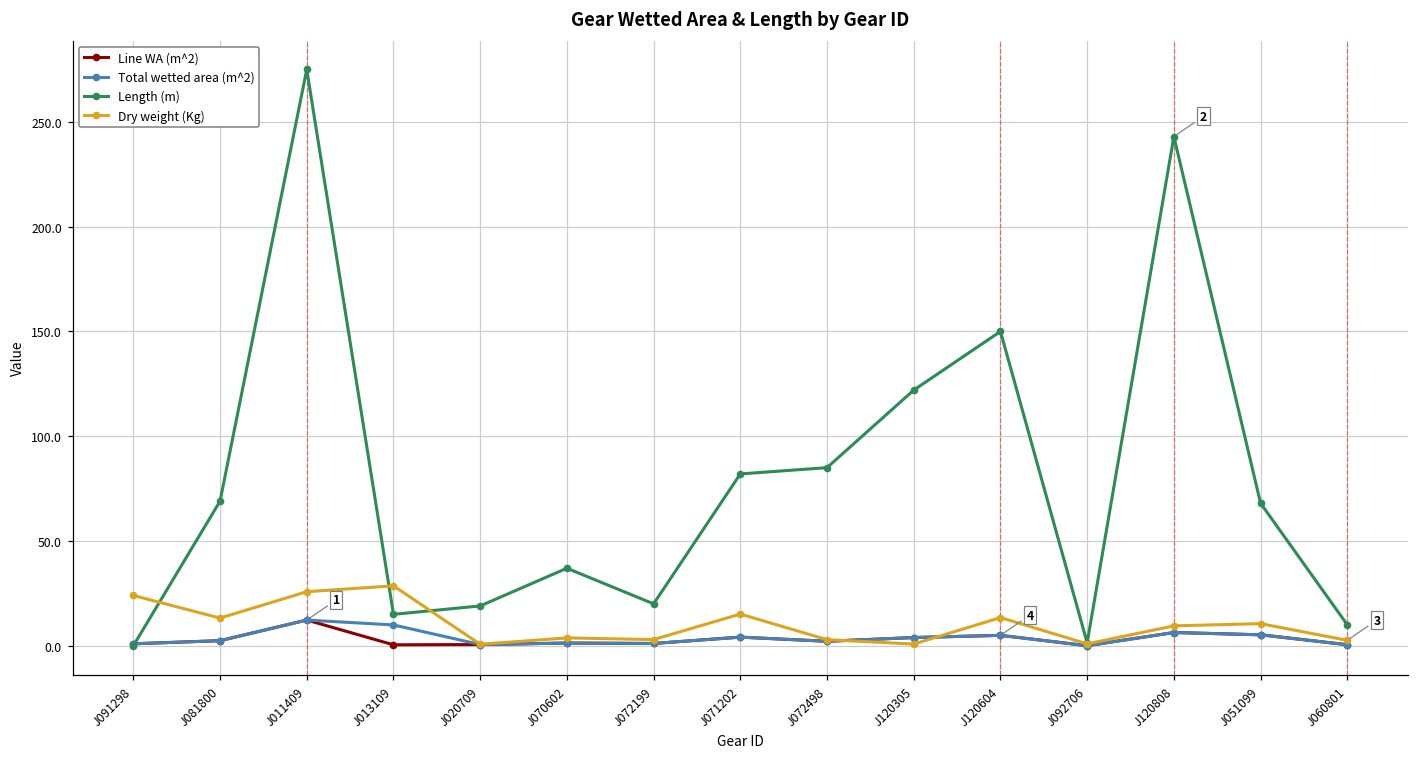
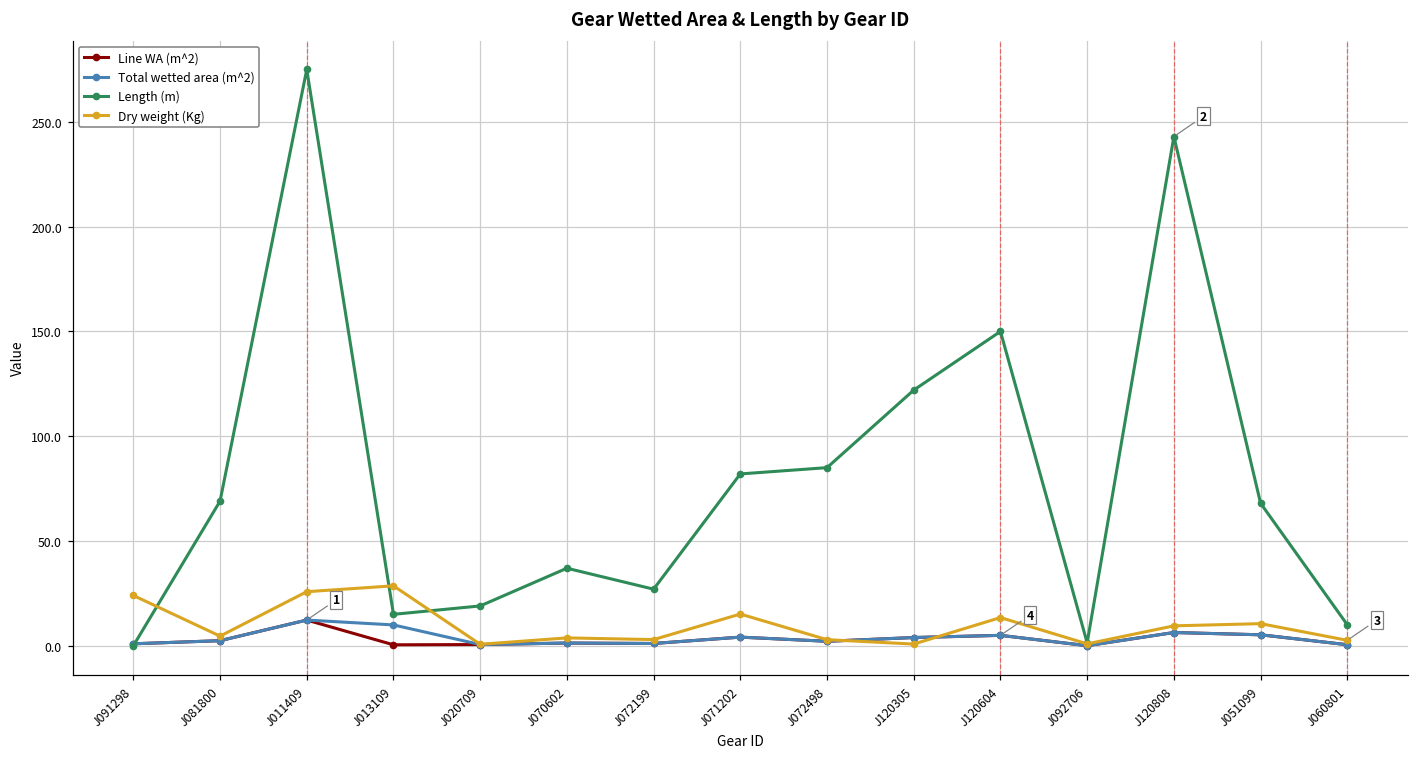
  {
    "Line WA (m^2)": {
      "J013109": 0
    },
    "Total wetted area (m^2)": {
      "J013109": 10
    },
    "Length (m)": {
      "J081800": 69,
      "J011409": 275,
      "J013109": 15,
      "J020709": 19,
      "J070602": 37,
-     "J072199": 20,
+     "J072199": 27,
      "J071202": 82,
      "J072498": 85,
      "J120305": 122,
      "J120604": 150,
      "J051099": 68
    },
    "Dry weight (Kg)": {
      "J091298": 24,
-     "J081800": 13,
+     "J081800": 5,
      "J013109": 29,
      "J070602": 4,
      "J072199": 3,
      "J071202": 15,
      "J120305": 1,
      "J120808": 10,
      "J051099": 11
    }
  }
